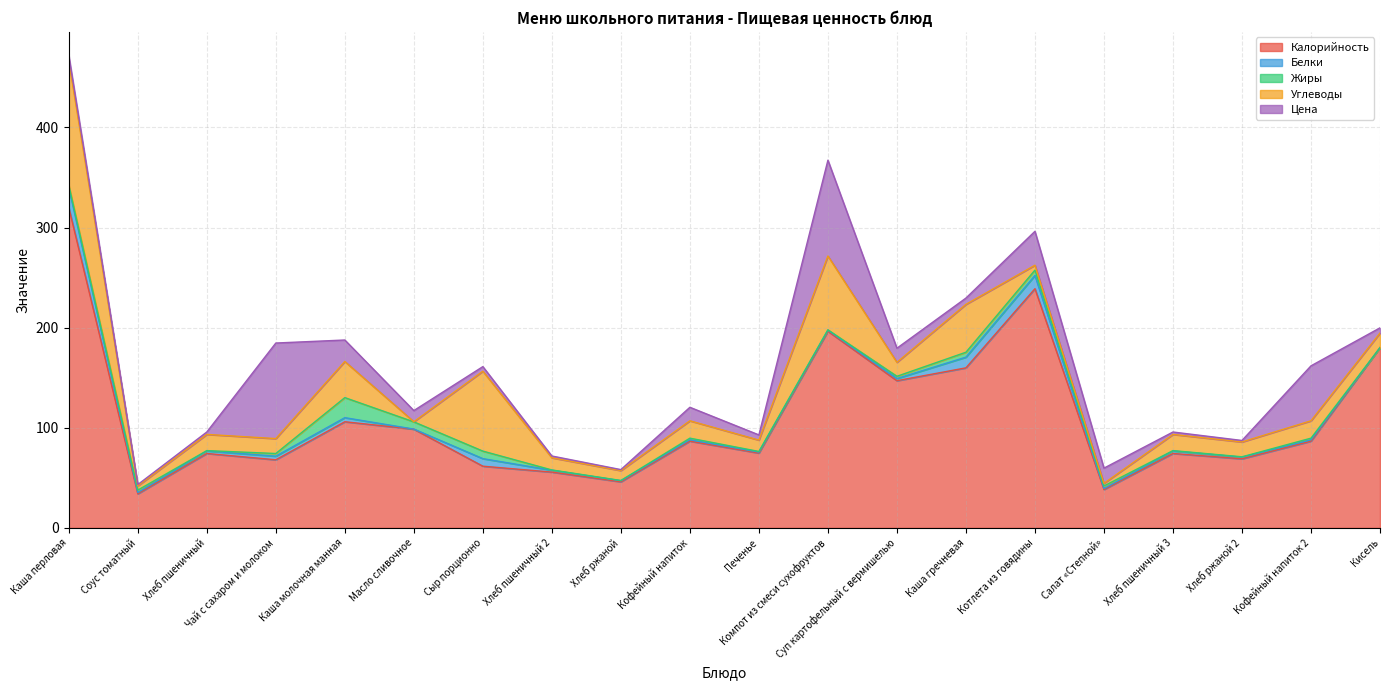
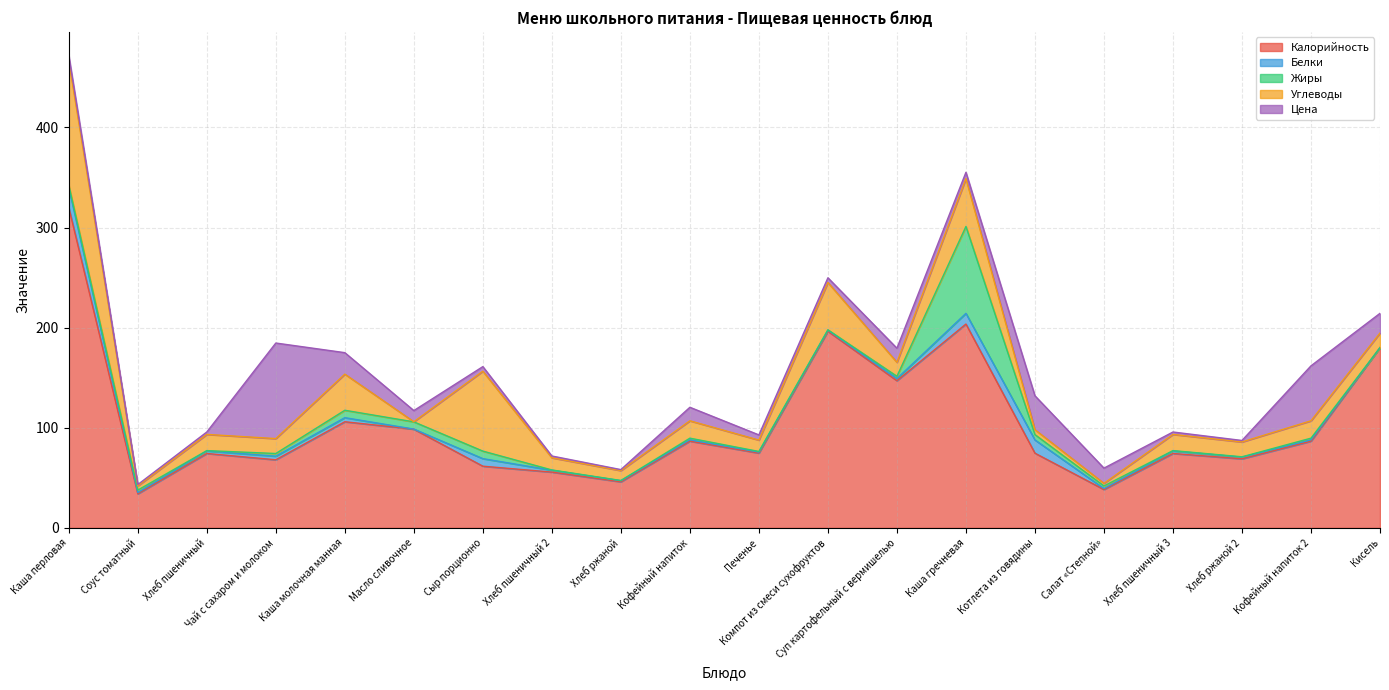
  {
    "Калорийность": {
      "Каша перловая": 320,
      "Чай с сахаром и молоком": 68,
      "Каша молочная манная": 106,
      "Сыр порционно": 62,
-     "Каша гречневая": 160,
-     "Котлета из говядины": 239
+     "Каша гречневая": 204,
+     "Котлета из говядины": 75
    },
    "Белки": {
      "Чай с сахаром и молоком": 4,
      "Каша молочная манная": 4,
      "Сыр порционно": 8,
      "Каша гречневая": 11,
      "Котлета из говядины": 13
    },
    "Жиры": {
      "Чай с сахаром и молоком": 3,
-     "Каша молочная манная": 20,
+     "Каша молочная манная": 7,
      "Сыр порционно": 8,
-     "Каша гречневая": 5,
+     "Каша гречневая": 87,
      "Котлета из говядины": 5
    },
    "Углеводы": {
      "Каша перловая": 124,
      "Чай с сахаром и молоком": 15,
      "Каша молочная манная": 36,
      "Сыр порционно": 80,
      "Кофейный напиток": 17,
      "Печенье": 11,
-     "Компот из смеси сухофруктов": 74,
+     "Компот из смеси сухофруктов": 47,
      "Суп картофельный с вермишелью": 14,
      "Каша гречневая": 48,
      "Котлета из говядины": 5,
      "Салат «Степной»": 3,
      "Кофейный напиток 2": 17,
      "Кисель": 15
    },
    "Цена": {
      "Каша перловая": 5,
      "Чай с сахаром и молоком": 95,
      "Каша молочная манная": 21,
      "Масло сливочное": 11,
      "Сыр порционно": 5,
      "Кофейный напиток": 14,
      "Печенье": 5,
-     "Компот из смеси сухофруктов": 96,
+     "Компот из смеси сухофруктов": 5,
      "Суп картофельный с вермишелью": 14,
      "Каша гречневая": 6,
      "Котлета из говядины": 34,
      "Салат «Степной»": 15,
      "Кофейный напиток 2": 55,
-     "Кисель": 5
+     "Кисель": 20
    }
  }
